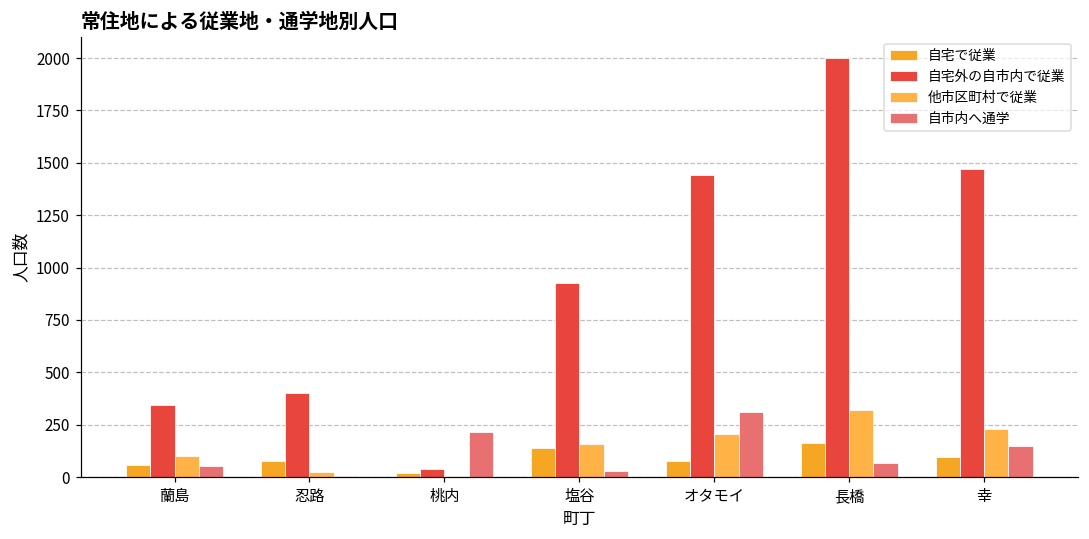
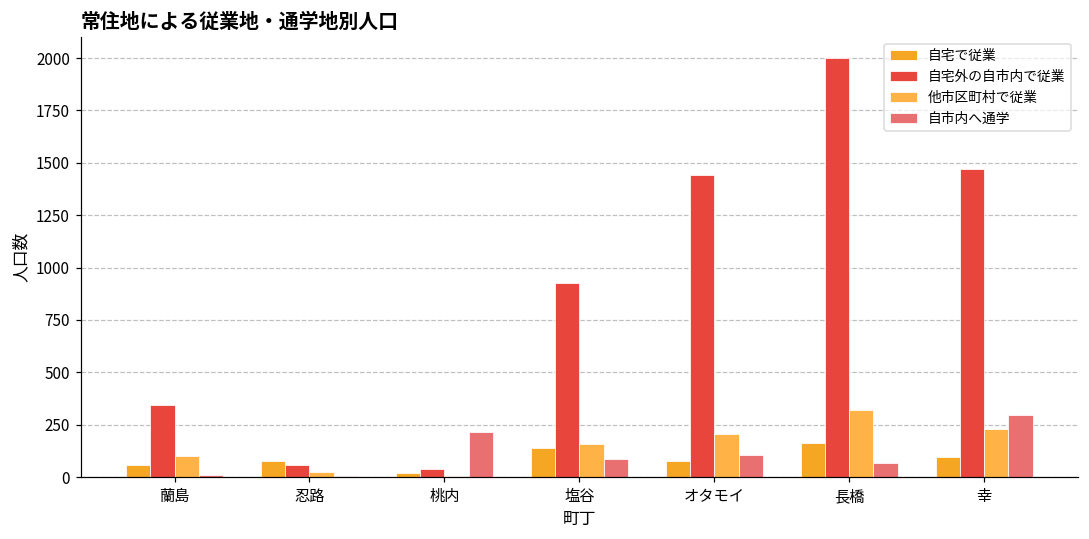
  {
    "自宅外の自市内で従業": {
      "蘭島": 340,
-     "忍路": 400,
+     "忍路": 60,
      "桃内": 40,
      "塩谷": 920,
      "オタモイ": 1440,
      "長橋": 2000,
      "幸": 1470
    },
    "自市内へ通学": {
-     "蘭島": 60,
+     "蘭島": 10,
      "桃内": 220,
-     "塩谷": 30,
-     "オタモイ": 310,
+     "塩谷": 80,
+     "オタモイ": 100,
      "長橋": 70,
-     "幸": 150
+     "幸": 300
    }
  }
